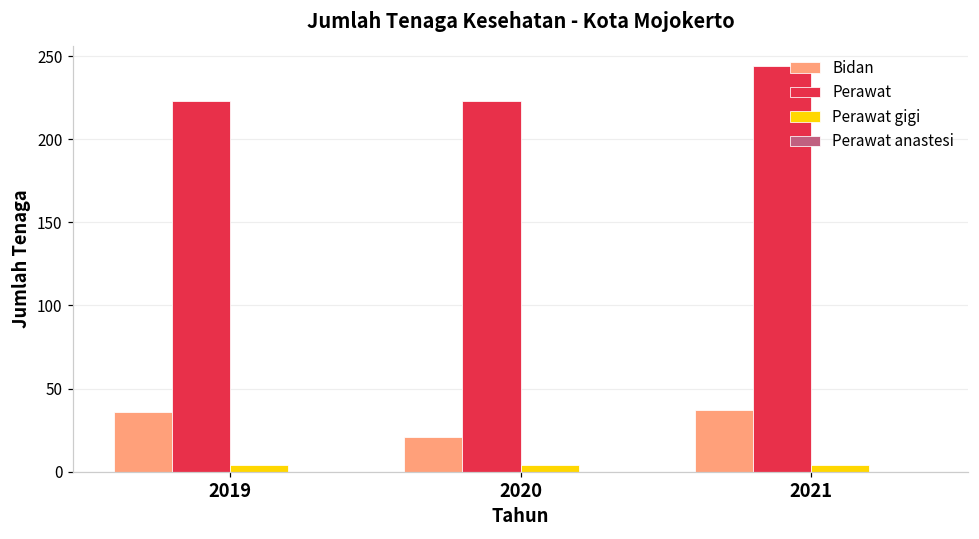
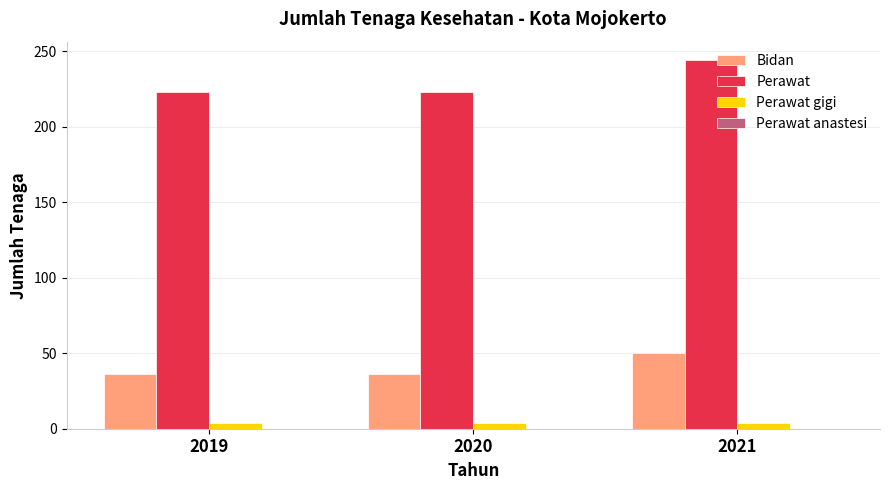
  {
    "Bidan": {
      "2019": 36,
-     "2020": 21,
-     "2021": 37
+     "2020": 36,
+     "2021": 50
    },
    "Perawat": {
      "2019": 223,
      "2020": 223,
      "2021": 244
    },
    "Perawat gigi": {
      "2019": 4,
      "2020": 4,
      "2021": 4
    },
    "Perawat anastesi": {
      "2019": 0,
      "2020": 0,
      "2021": 0
    }
  }
